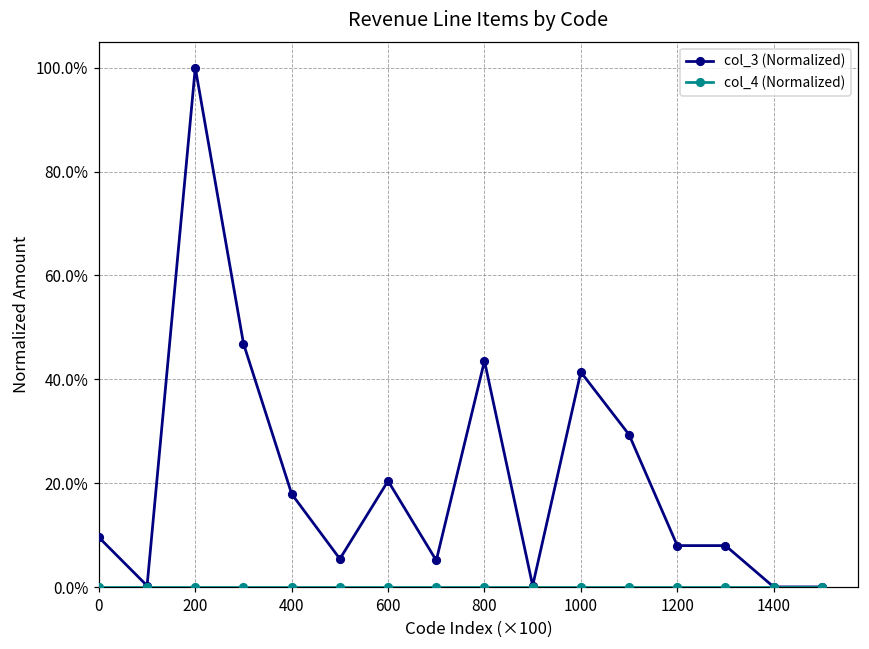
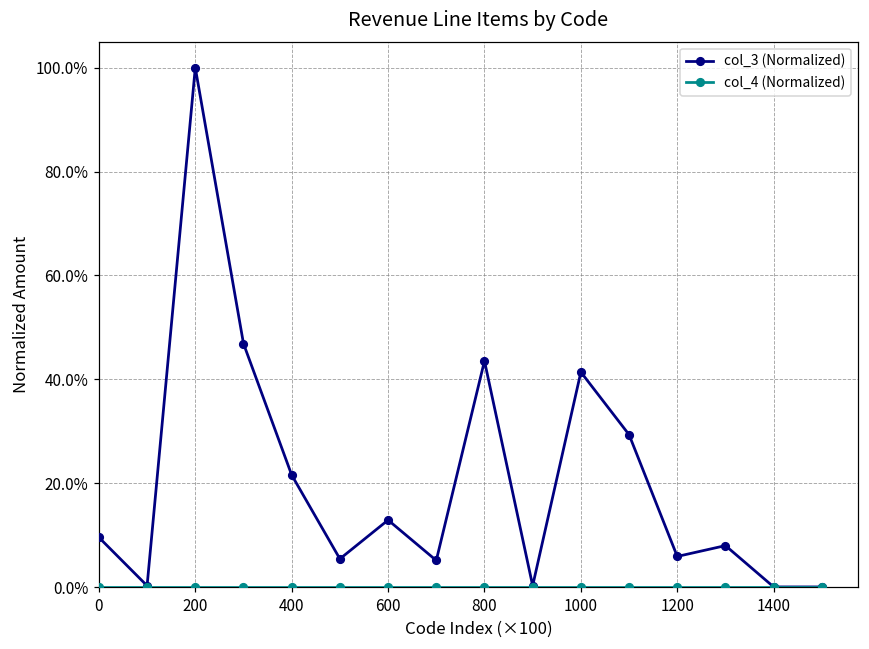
  {
    "col_3 (Normalized)": {
      "0": "10%",
      "200": "100%",
-     "400": "18%",
-     "600": "20%",
+     "400": "22%",
+     "600": "13%",
      "800": "44%",
      "1000": "41%",
-     "1200": "8%"
+     "1200": "6%"
    },
    "col_4 (Normalized)": {
      "0": "0%",
      "200": "0%",
      "400": "0%",
      "600": "0%",
      "800": "0%",
      "1000": "0%",
      "1200": "0%"
    }
  }
